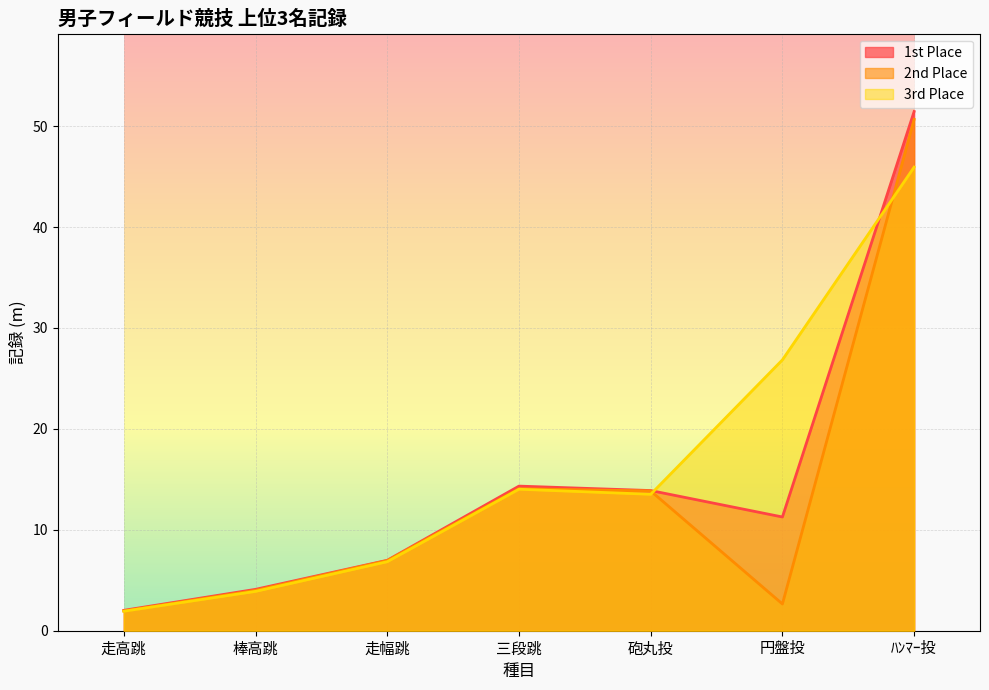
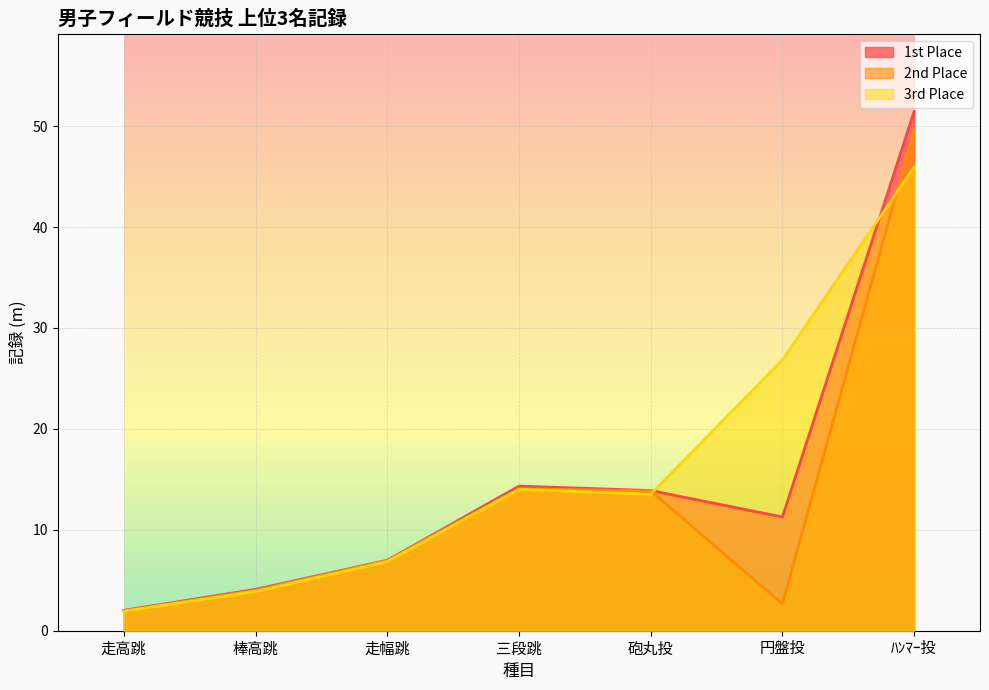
  {
    "1st Place": {
      "三段跳": 14.3,
      "円盤投": 11.3,
      "ﾊﾝﾏｰ投": 51.5
    },
    "2nd Place": {
      "円盤投": 2.7,
-     "ﾊﾝﾏｰ投": 50.7
+     "ﾊﾝﾏｰ投": 49.7
    },
    "3rd Place": {
      "砲丸投": 13.5,
      "円盤投": 26.8,
      "ﾊﾝﾏｰ投": 45.9
    }
  }
